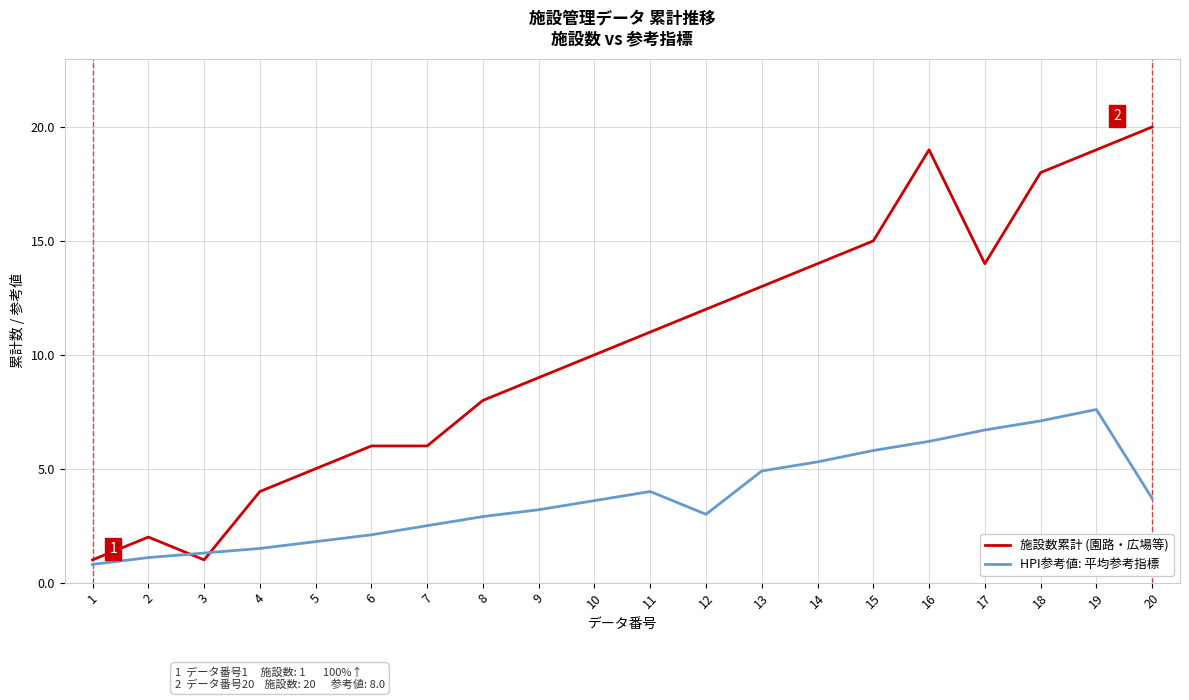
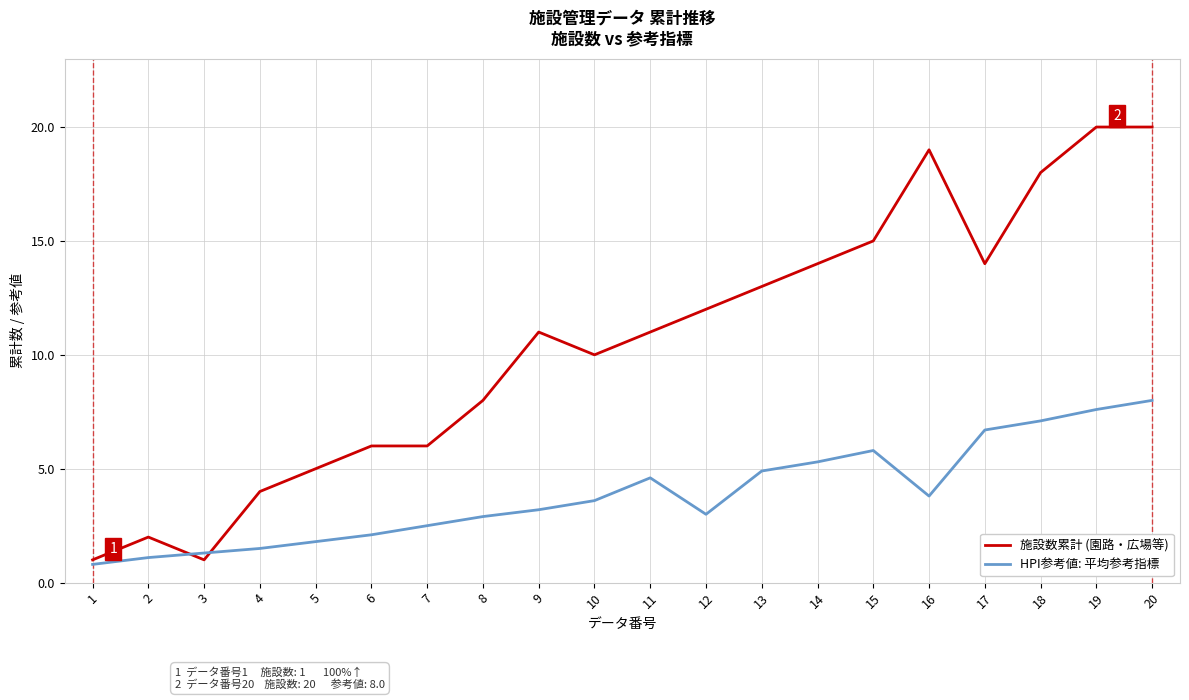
  {
    "施設数累計 (園路・広場等)": {
      "2": 2,
      "3": 1,
      "4": 4,
      "5": 5,
      "6": 6,
      "7": 6,
      "8": 8,
-     "9": 9,
+     "9": 11,
      "10": 10,
      "11": 11,
      "12": 12,
      "13": 13,
      "14": 14,
      "15": 15,
      "16": 19,
      "17": 14,
      "18": 18,
-     "19": 19,
+     "19": 20,
      "20": 20
    },
    "HPI参考値: 平均参考指標": {
      "3": 1.3,
      "4": 1.5,
      "5": 1.8,
      "6": 2.1,
      "7": 2.5,
      "8": 2.9,
      "9": 3.2,
      "10": 3.6,
-     "11": 4.0,
+     "11": 4.6,
      "12": 3.0,
      "13": 4.9,
      "14": 5.3,
      "15": 5.8,
-     "16": 6.2,
+     "16": 3.8,
      "17": 6.7,
      "18": 7.1,
      "19": 7.6,
-     "20": 3.7
+     "20": 8.0
    }
  }
